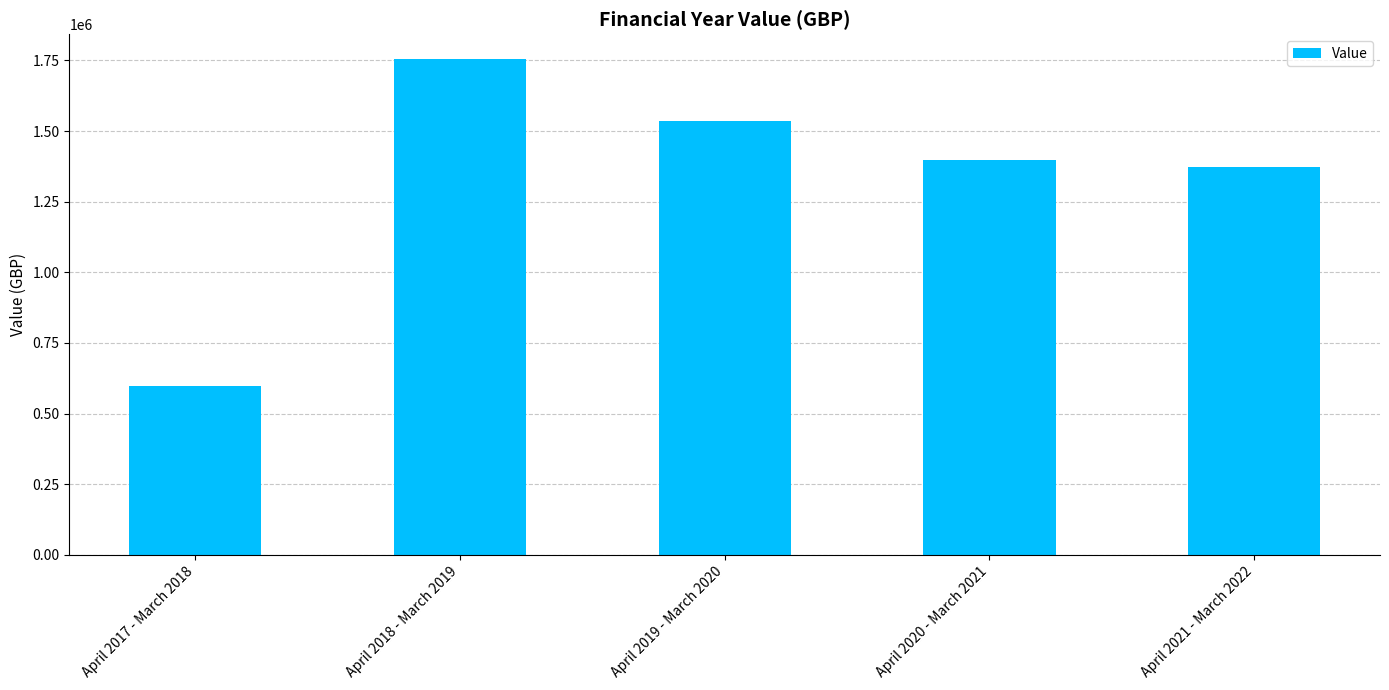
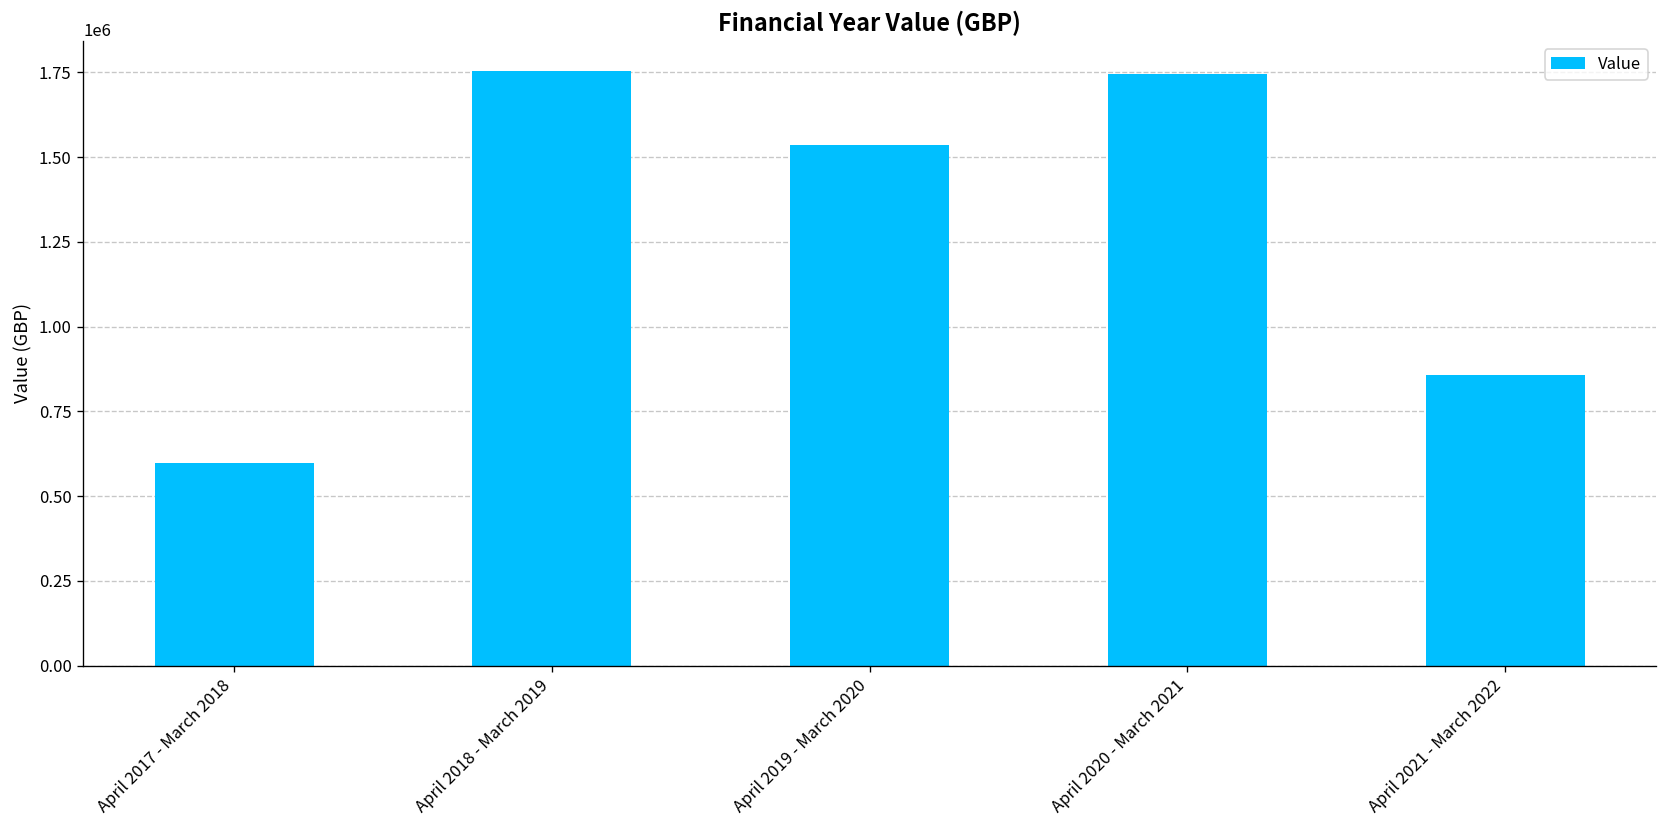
  {
    "April 2017 - March 2018": 600000,
    "April 2018 - March 2019": 1760000,
    "April 2019 - March 2020": 1540000,
-   "April 2020 - March 2021": 1400000,
-   "April 2021 - March 2022": 1370000
+   "April 2020 - March 2021": 1750000,
+   "April 2021 - March 2022": 860000
  }
